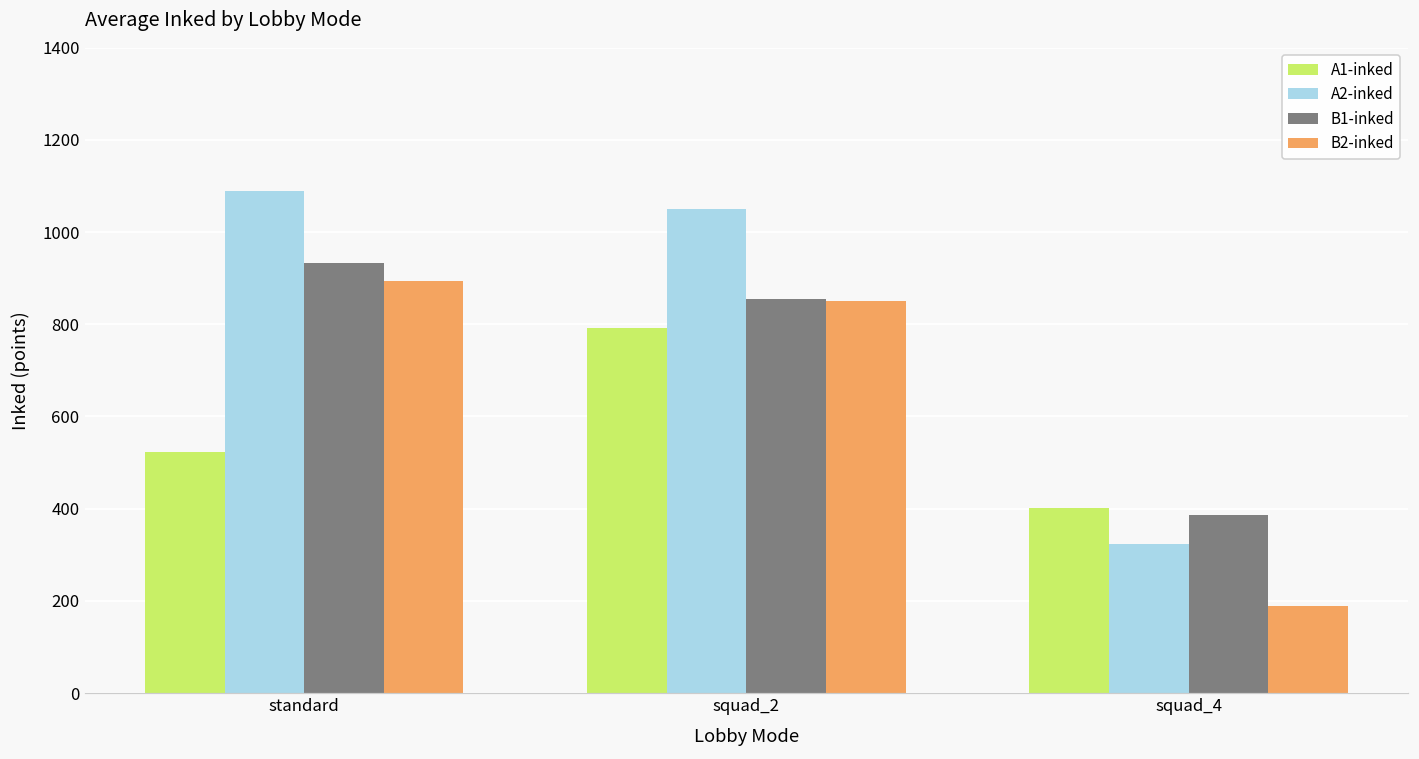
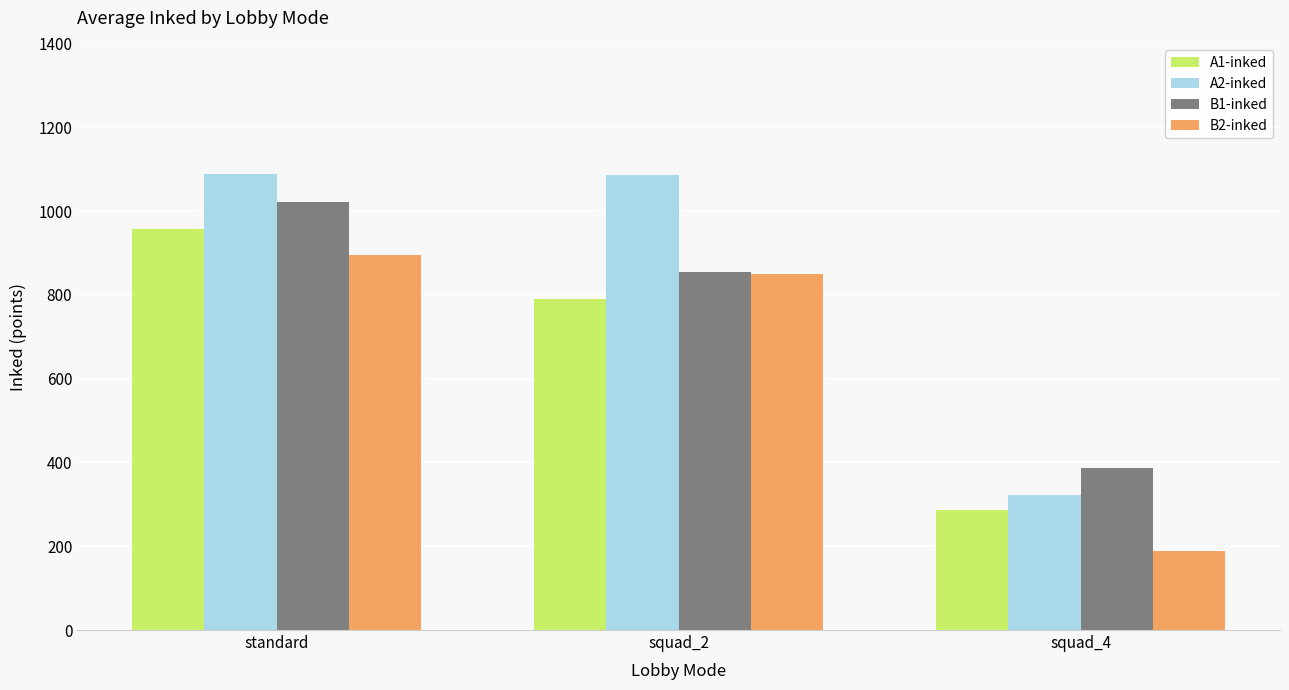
  {
    "A1-inked": {
-     "standard": 520,
+     "standard": 960,
      "squad_2": 790,
-     "squad_4": 400
+     "squad_4": 290
    },
    "A2-inked": {
      "standard": 1090,
-     "squad_2": 1050,
+     "squad_2": 1090,
      "squad_4": 320
    },
    "B1-inked": {
-     "standard": 930,
+     "standard": 1020,
      "squad_2": 850,
      "squad_4": 390
    },
    "B2-inked": {
      "standard": 900,
      "squad_2": 850,
      "squad_4": 190
    }
  }
